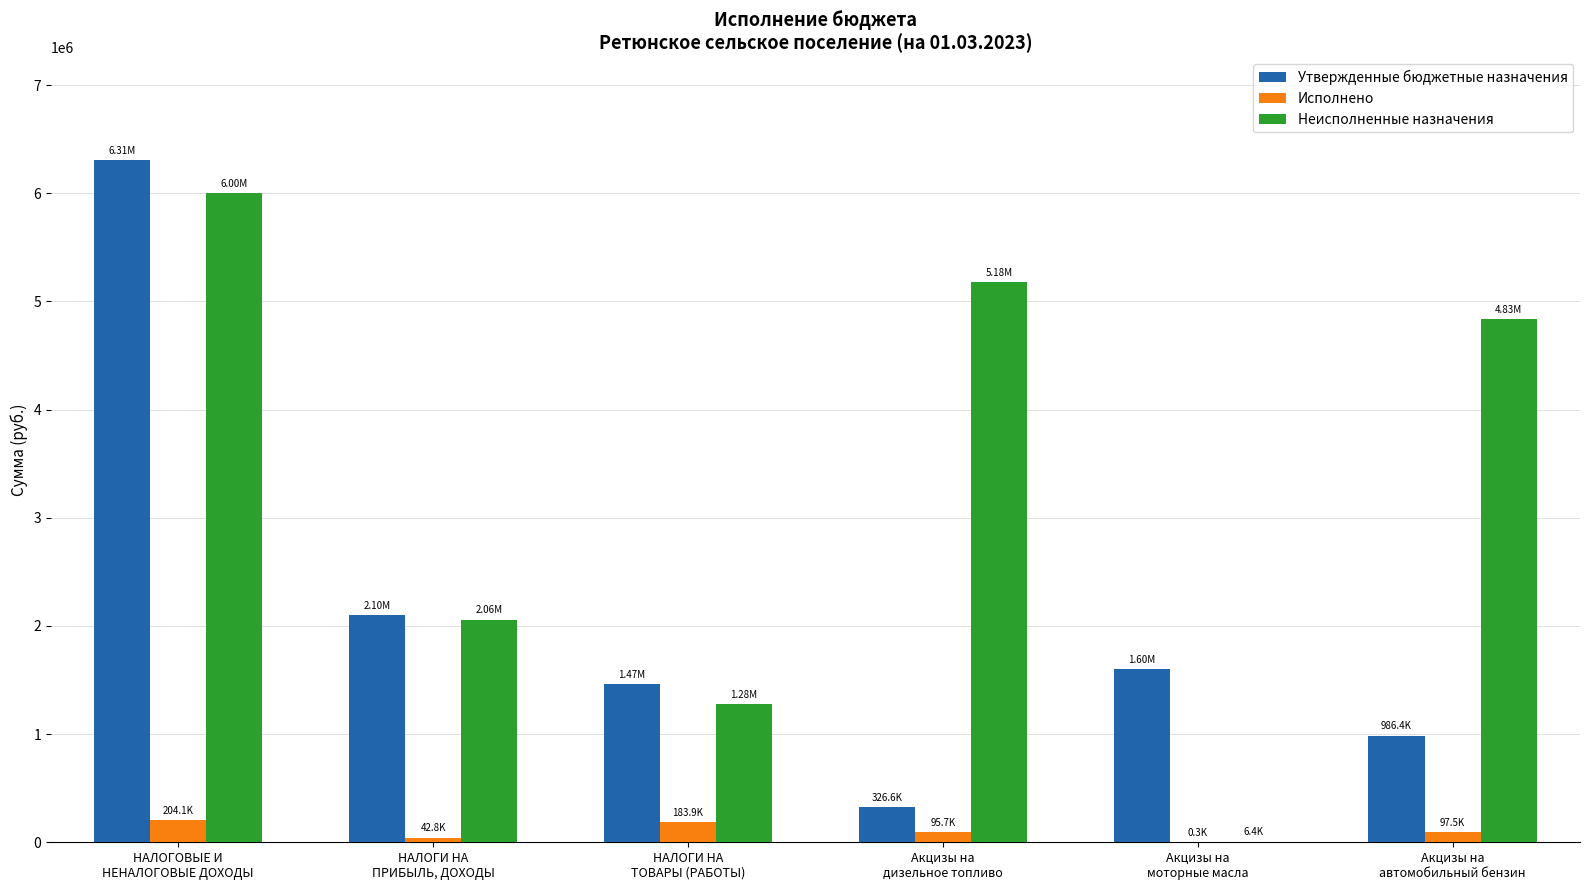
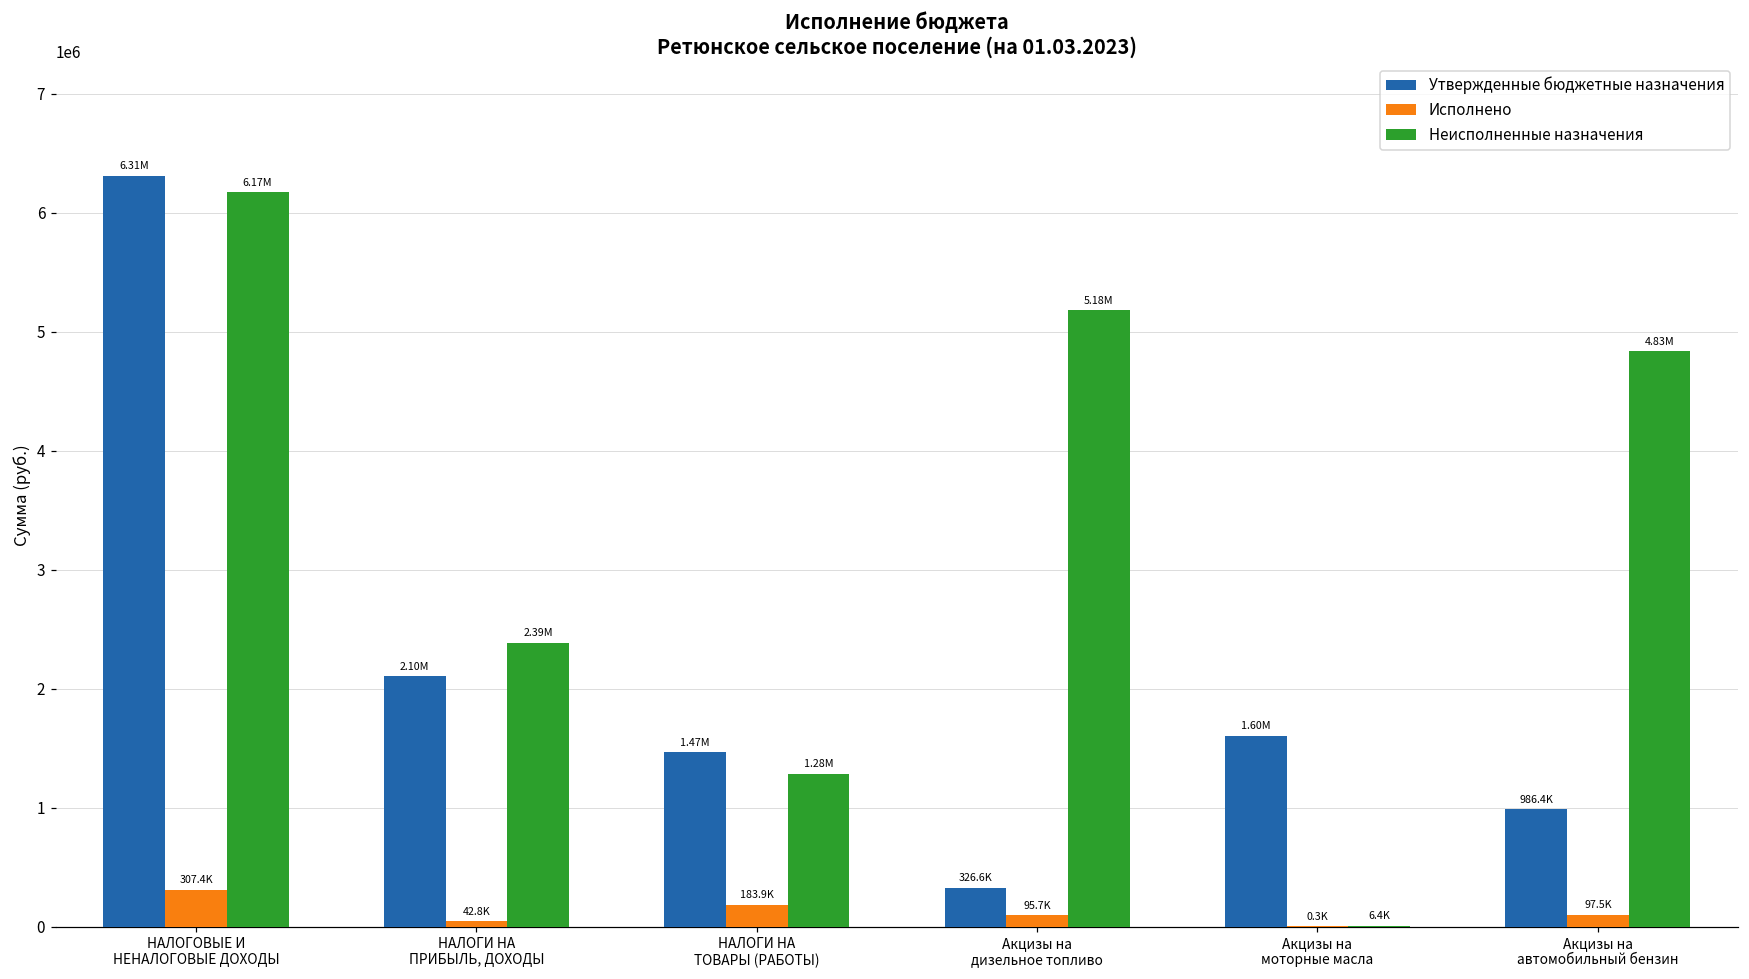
  {
    "Утвержденные бюджетные назначения": {
      "НАЛОГОВЫЕ И НЕНАЛОГОВЫЕ ДОХОДЫ": "6.31M",
      "НАЛОГИ НА ПРИБЫЛЬ, ДОХОДЫ": "2.10M",
      "НАЛОГИ НА ТОВАРЫ (РАБОТЫ)": "1.47M",
      "Акцизы на дизельное топливо": "326.6K",
      "Акцизы на моторные масла": "1.60M",
      "Акцизы на автомобильный бензин": "986.4K"
    },
    "Исполнено": {
-     "НАЛОГОВЫЕ И НЕНАЛОГОВЫЕ ДОХОДЫ": "204.1K",
+     "НАЛОГОВЫЕ И НЕНАЛОГОВЫЕ ДОХОДЫ": "307.4K",
      "НАЛОГИ НА ПРИБЫЛЬ, ДОХОДЫ": "42.8K",
      "НАЛОГИ НА ТОВАРЫ (РАБОТЫ)": "183.9K",
      "Акцизы на дизельное топливо": "95.7K",
      "Акцизы на моторные масла": "0.3K",
      "Акцизы на автомобильный бензин": "97.5K"
    },
    "Неисполненные назначения": {
-     "НАЛОГОВЫЕ И НЕНАЛОГОВЫЕ ДОХОДЫ": "6.00M",
-     "НАЛОГИ НА ПРИБЫЛЬ, ДОХОДЫ": "2.06M",
+     "НАЛОГОВЫЕ И НЕНАЛОГОВЫЕ ДОХОДЫ": "6.17M",
+     "НАЛОГИ НА ПРИБЫЛЬ, ДОХОДЫ": "2.39M",
      "НАЛОГИ НА ТОВАРЫ (РАБОТЫ)": "1.28M",
      "Акцизы на дизельное топливо": "5.18M",
      "Акцизы на моторные масла": "6.4K",
      "Акцизы на автомобильный бензин": "4.83M"
    }
  }
